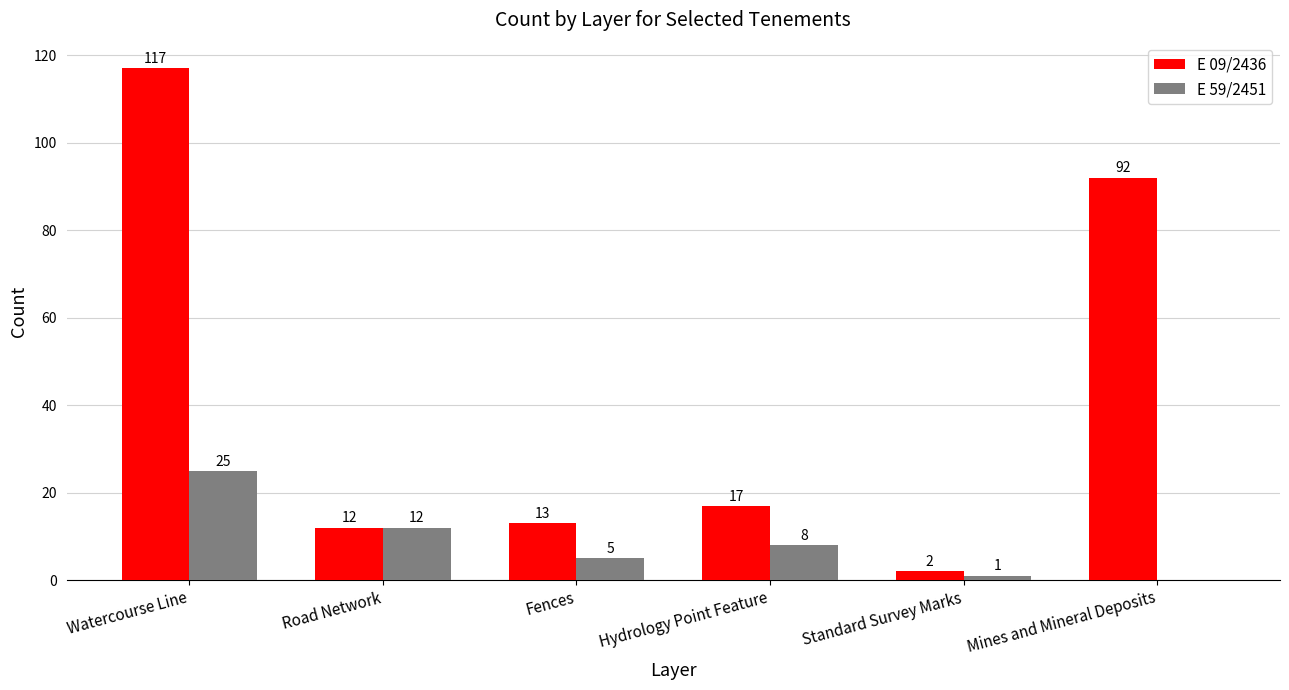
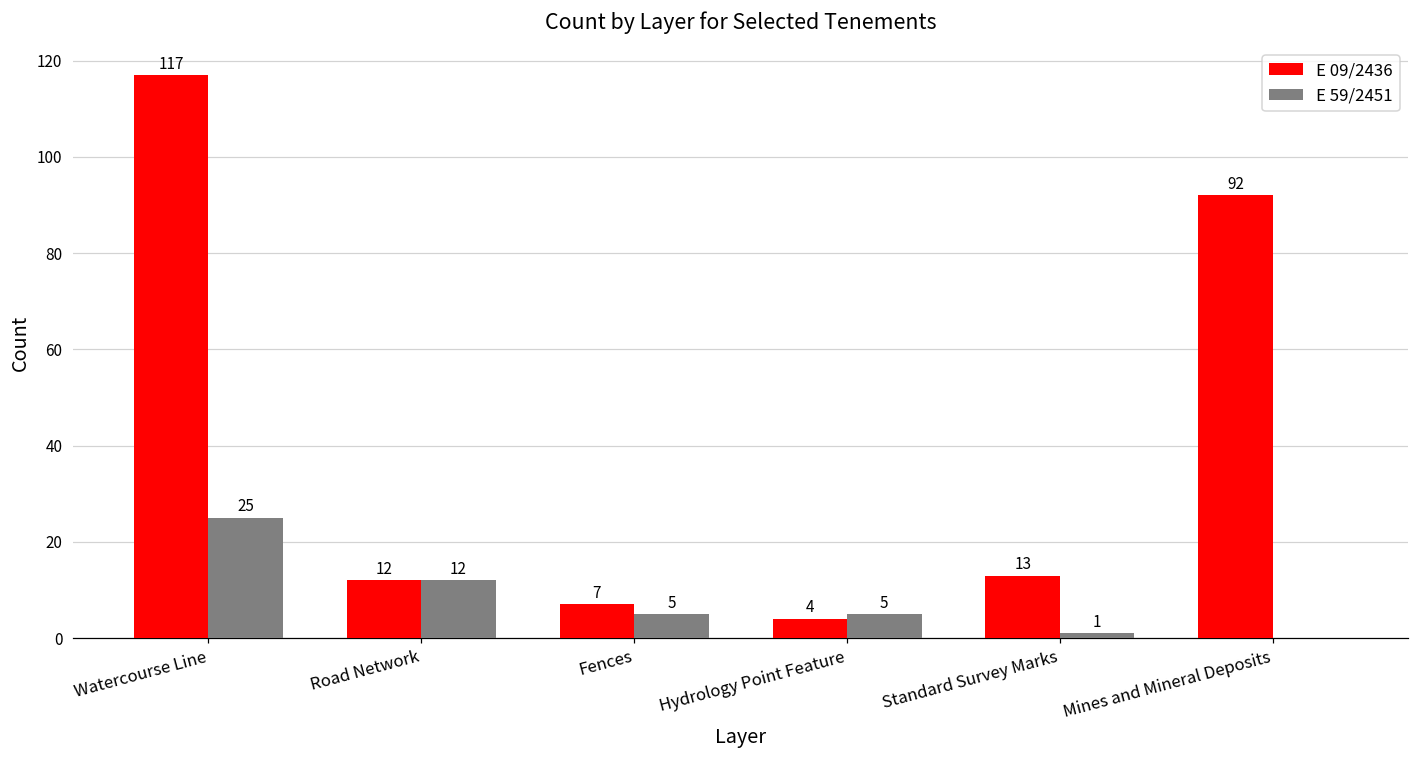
  {
    "E 09/2436": {
      "Watercourse Line": 117,
      "Road Network": 12,
-     "Fences": 13,
-     "Hydrology Point Feature": 17,
-     "Standard Survey Marks": 2,
+     "Fences": 7,
+     "Hydrology Point Feature": 4,
+     "Standard Survey Marks": 13,
      "Mines and Mineral Deposits": 92
    },
    "E 59/2451": {
      "Watercourse Line": 25,
      "Road Network": 12,
      "Fences": 5,
-     "Hydrology Point Feature": 8,
+     "Hydrology Point Feature": 5,
      "Standard Survey Marks": 1
    }
  }
